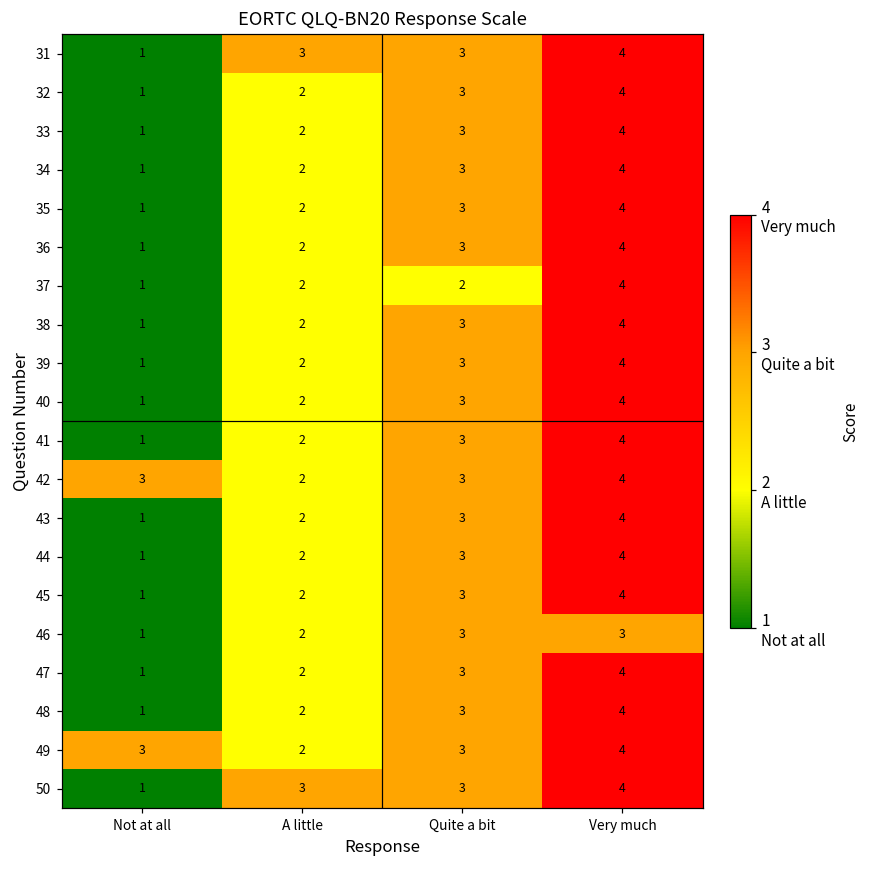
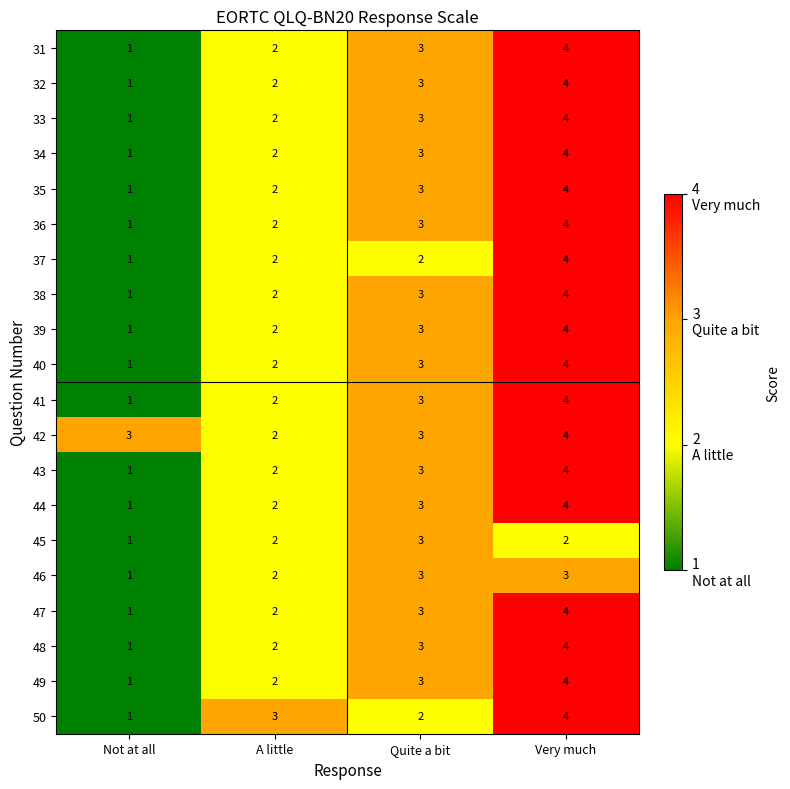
  {
    "31": {
      "Not at all": 1,
-     "A little": 3,
+     "A little": 2,
      "Quite a bit": 3,
      "Very much": 4
    },
    "32": {
      "Not at all": 1,
      "A little": 2,
      "Quite a bit": 3,
      "Very much": 4
    },
    "33": {
      "Not at all": 1,
      "A little": 2,
      "Quite a bit": 3,
      "Very much": 4
    },
    "34": {
      "Not at all": 1,
      "A little": 2,
      "Quite a bit": 3,
      "Very much": 4
    },
    "35": {
      "Not at all": 1,
      "A little": 2,
      "Quite a bit": 3,
      "Very much": 4
    },
    "36": {
      "Not at all": 1,
      "A little": 2,
      "Quite a bit": 3,
      "Very much": 4
    },
    "37": {
      "Not at all": 1,
      "A little": 2,
      "Quite a bit": 2,
      "Very much": 4
    },
    "38": {
      "Not at all": 1,
      "A little": 2,
      "Quite a bit": 3,
      "Very much": 4
    },
    "39": {
      "Not at all": 1,
      "A little": 2,
      "Quite a bit": 3,
      "Very much": 4
    },
    "40": {
      "Not at all": 1,
      "A little": 2,
      "Quite a bit": 3,
      "Very much": 4
    },
    "41": {
      "Not at all": 1,
      "A little": 2,
      "Quite a bit": 3,
      "Very much": 4
    },
    "42": {
      "Not at all": 3,
      "A little": 2,
      "Quite a bit": 3,
      "Very much": 4
    },
    "43": {
      "Not at all": 1,
      "A little": 2,
      "Quite a bit": 3,
      "Very much": 4
    },
    "44": {
      "Not at all": 1,
      "A little": 2,
      "Quite a bit": 3,
      "Very much": 4
    },
    "45": {
      "Not at all": 1,
      "A little": 2,
      "Quite a bit": 3,
-     "Very much": 4
+     "Very much": 2
    },
    "46": {
      "Not at all": 1,
      "A little": 2,
      "Quite a bit": 3,
      "Very much": 3
    },
    "47": {
      "Not at all": 1,
      "A little": 2,
      "Quite a bit": 3,
      "Very much": 4
    },
    "48": {
      "Not at all": 1,
      "A little": 2,
      "Quite a bit": 3,
      "Very much": 4
    },
    "49": {
-     "Not at all": 3,
+     "Not at all": 1,
      "A little": 2,
      "Quite a bit": 3,
      "Very much": 4
    },
    "50": {
      "Not at all": 1,
      "A little": 3,
-     "Quite a bit": 3,
+     "Quite a bit": 2,
      "Very much": 4
    }
  }
